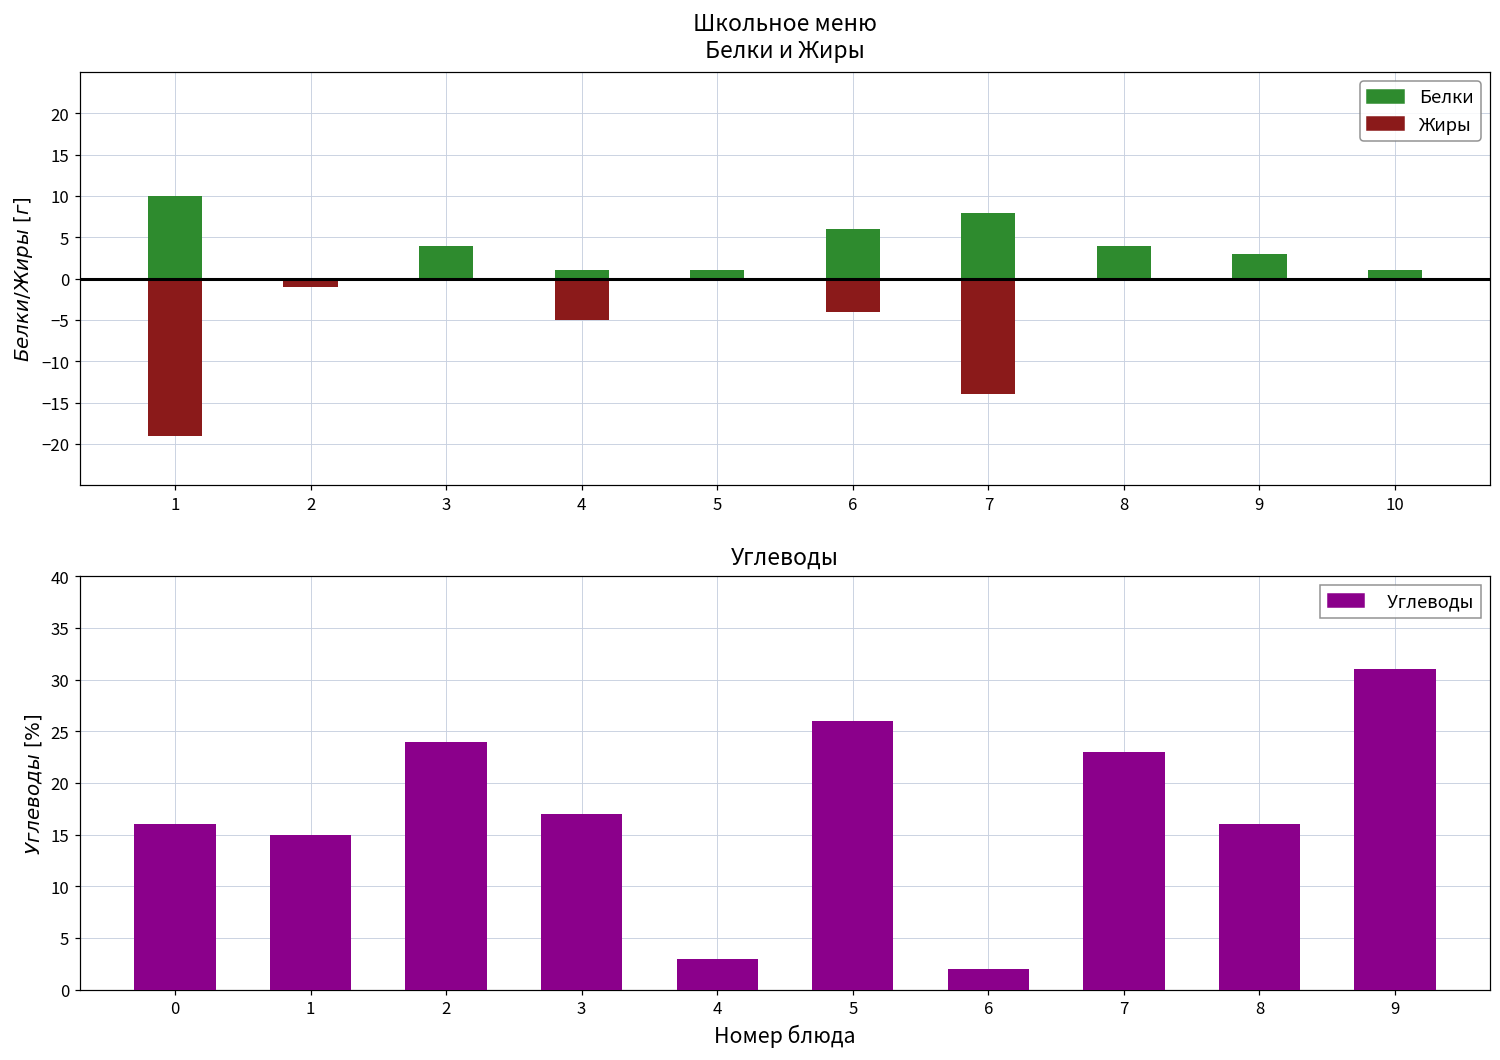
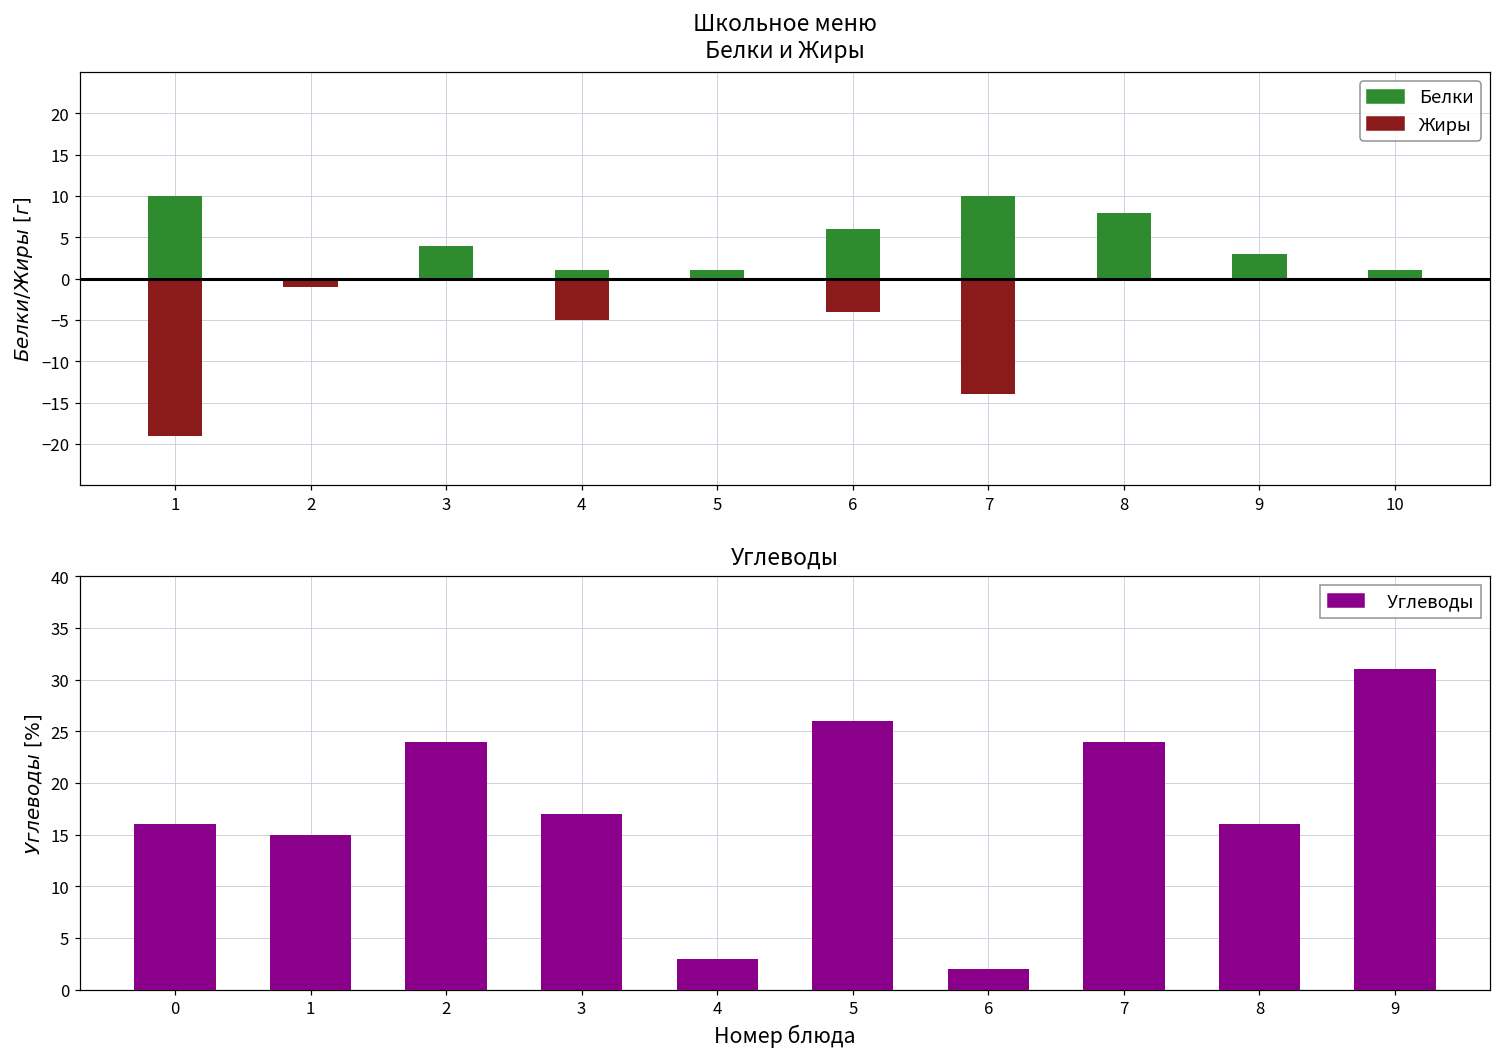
  {
    "Школьное меню Белки и Жиры": {
      "Белки": {
        "1": 10,
        "2": 0,
        "3": 4,
        "4": 1,
        "5": 1,
        "6": 6,
-       "7": 8,
-       "8": 4,
+       "7": 10,
+       "8": 8,
        "9": 3,
        "10": 1
      },
      "Жиры": {
        "1": -19,
        "2": -1,
        "3": 0,
        "4": -5,
        "5": 0,
        "6": -4,
        "7": -14,
        "8": 0,
        "9": 0,
        "10": 0
      }
    },
    "Углеводы": {
      "0": 16,
      "1": 15,
      "2": 24,
      "3": 17,
      "4": 3,
      "5": 26,
      "6": 2,
-     "7": 23,
+     "7": 24,
      "8": 16,
      "9": 31
    }
  }
